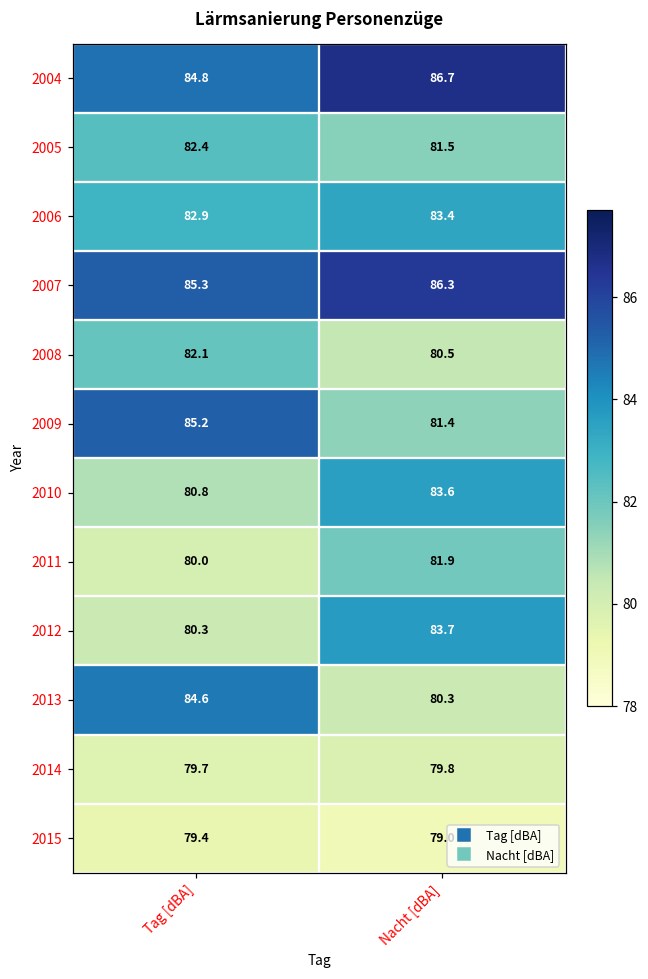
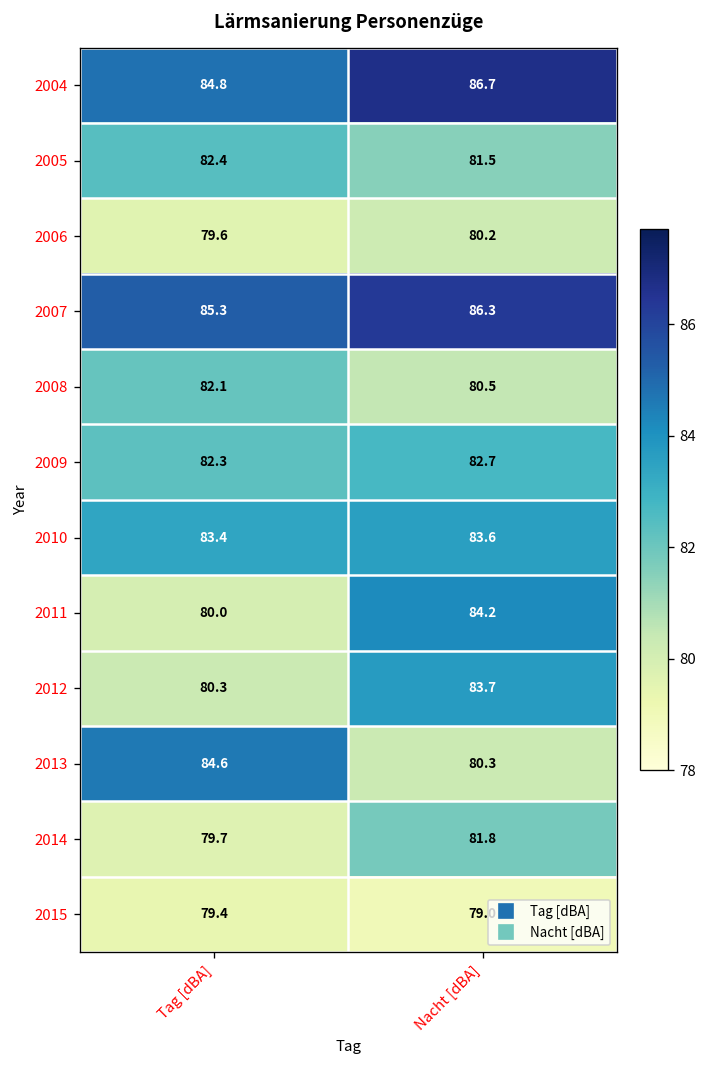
  {
    "2004": {
      "Tag [dBA]": 84.8,
      "Nacht [dBA]": 86.7
    },
    "2005": {
      "Tag [dBA]": 82.4,
      "Nacht [dBA]": 81.5
    },
    "2006": {
-     "Tag [dBA]": 82.9,
-     "Nacht [dBA]": 83.4
+     "Tag [dBA]": 79.6,
+     "Nacht [dBA]": 80.2
    },
    "2007": {
      "Tag [dBA]": 85.3,
      "Nacht [dBA]": 86.3
    },
    "2008": {
      "Tag [dBA]": 82.1,
      "Nacht [dBA]": 80.5
    },
    "2009": {
-     "Tag [dBA]": 85.2,
-     "Nacht [dBA]": 81.4
+     "Tag [dBA]": 82.3,
+     "Nacht [dBA]": 82.7
    },
    "2010": {
-     "Tag [dBA]": 80.8,
+     "Tag [dBA]": 83.4,
      "Nacht [dBA]": 83.6
    },
    "2011": {
      "Tag [dBA]": 80.0,
-     "Nacht [dBA]": 81.9
+     "Nacht [dBA]": 84.2
    },
    "2012": {
      "Tag [dBA]": 80.3,
      "Nacht [dBA]": 83.7
    },
    "2013": {
      "Tag [dBA]": 84.6,
      "Nacht [dBA]": 80.3
    },
    "2014": {
      "Tag [dBA]": 79.7,
-     "Nacht [dBA]": 79.8
+     "Nacht [dBA]": 81.8
    },
    "2015": {
      "Tag [dBA]": 79.4
    }
  }
